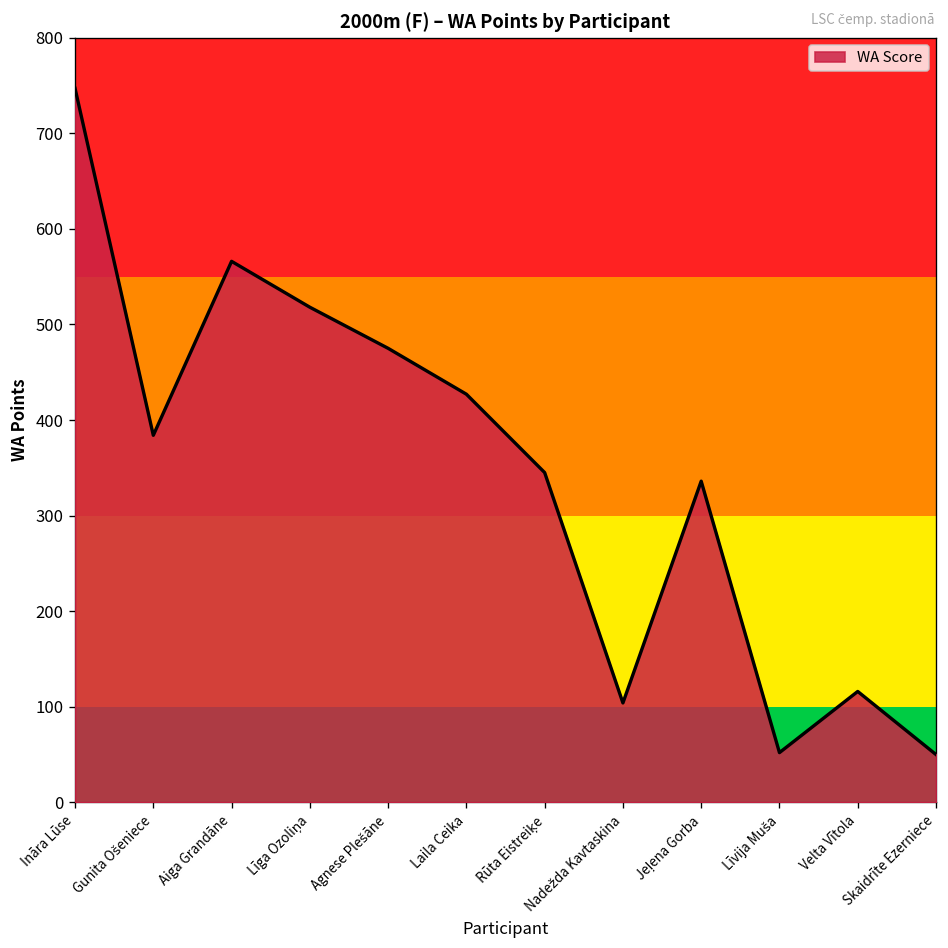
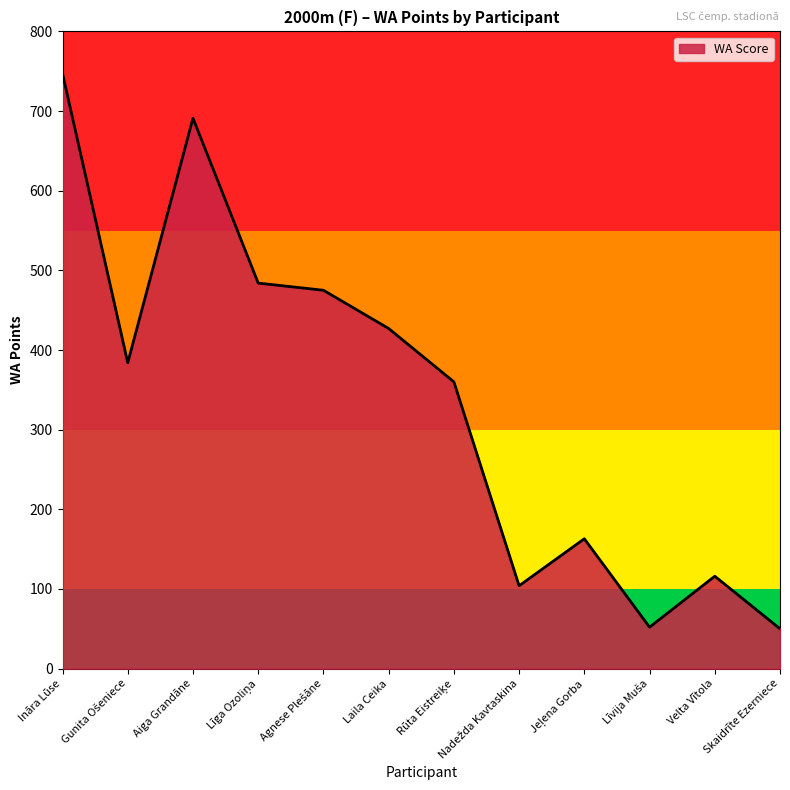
  {
    "Ināra Lūse": 750,
    "Gunita Ošeniece": 380,
-   "Aiga Grandāne": 570,
-   "Līga Ozoliņa": 520,
+   "Aiga Grandāne": 690,
+   "Līga Ozoliņa": 480,
    "Agnese Plešāne": 480,
    "Laila Ceika": 430,
-   "Rūta Eistreiķe": 350,
+   "Rūta Eistreiķe": 360,
    "Nadežda Kavtaskina": 100,
-   "Jeļena Gorba": 340,
+   "Jeļena Gorba": 160,
    "Līvija Muša": 50,
    "Velta Vītola": 120,
    "Skaidrīte Ezerniece": 50
  }
